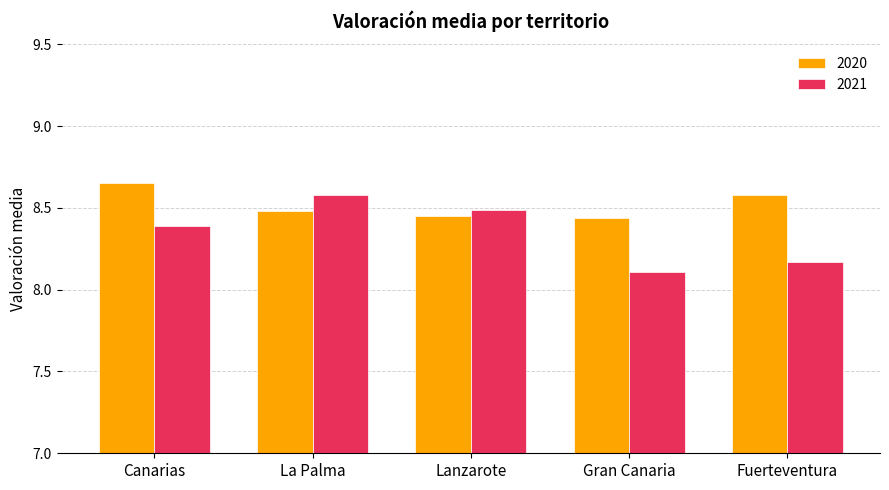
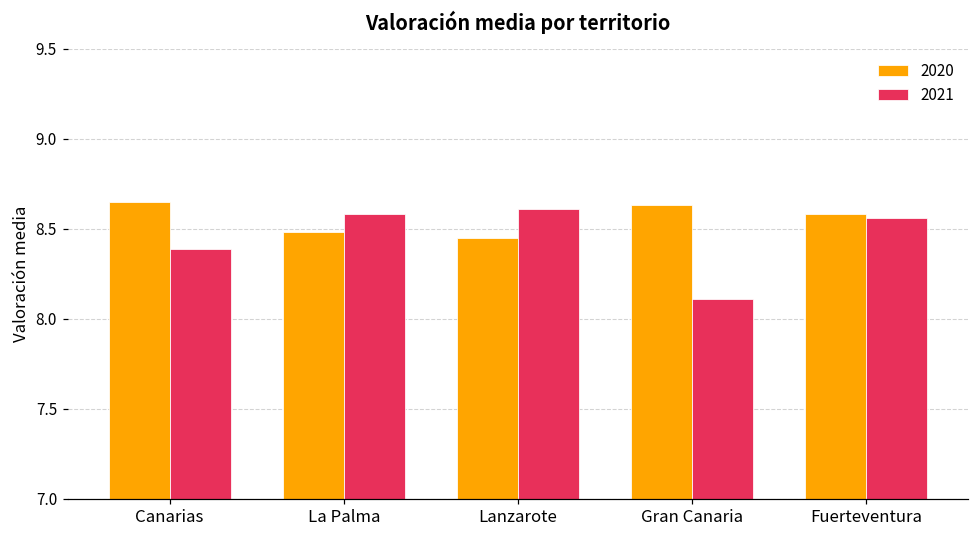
  {
    "2020": {
      "Canarias": 8.65,
      "La Palma": 8.48,
      "Lanzarote": 8.45,
-     "Gran Canaria": 8.44,
+     "Gran Canaria": 8.63,
      "Fuerteventura": 8.58
    },
    "2021": {
      "Canarias": 8.39,
      "La Palma": 8.58,
-     "Lanzarote": 8.49,
+     "Lanzarote": 8.61,
      "Gran Canaria": 8.11,
-     "Fuerteventura": 8.17
+     "Fuerteventura": 8.56
    }
  }
